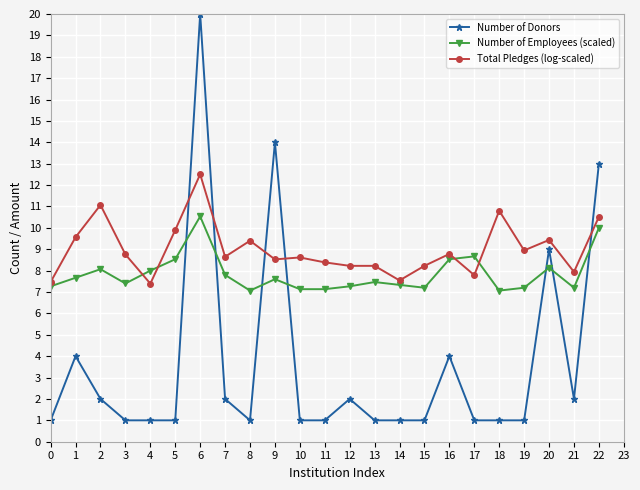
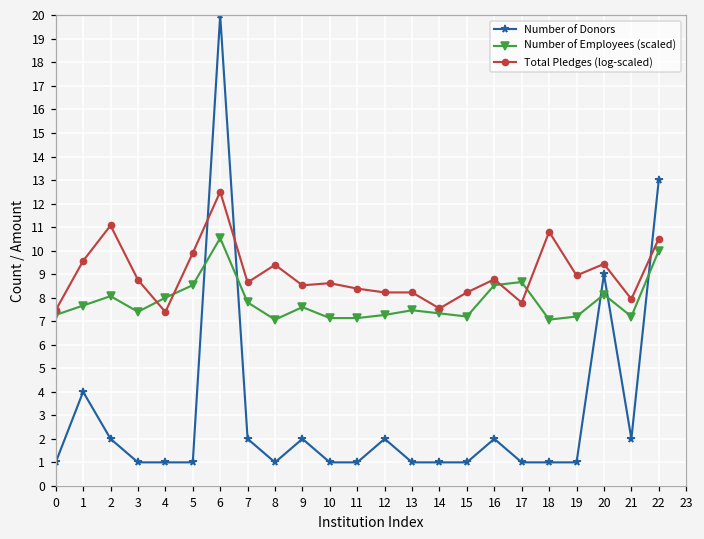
  {
    "Number of Donors": {
      "0": 1,
      "1": 4,
      "2": 2,
      "3": 1,
      "4": 1,
      "5": 1,
      "6": 20,
      "7": 2,
      "8": 1,
-     "9": 14,
+     "9": 2,
      "10": 1,
      "11": 1,
      "12": 2,
      "13": 1,
      "14": 1,
      "15": 1,
-     "16": 4,
+     "16": 2,
      "17": 1,
      "18": 1,
      "19": 1,
      "20": 9,
      "21": 2,
      "22": 13
    },
    "Number of Employees (scaled)": {
      "0": 7.3,
      "1": 7.7,
      "2": 8,
      "3": 7.4,
      "4": 8,
      "5": 8.5,
      "6": 10.5,
      "7": 7.8,
      "8": 7,
      "9": 7.6,
      "10": 7.1,
      "11": 7.1,
      "12": 7.3,
      "13": 7.5,
      "14": 7.3,
      "15": 7.2,
      "16": 8.5,
      "17": 8.7,
      "18": 7,
      "19": 7.2,
      "20": 8.1,
      "21": 7.2,
      "22": 10
    },
    "Total Pledges (log-scaled)": {
      "0": 7.5,
      "1": 9.6,
      "2": 11,
      "3": 8.8,
      "4": 7.4,
      "5": 10,
      "6": 12.5,
      "7": 8.6,
      "8": 9.4,
      "9": 8.5,
      "10": 8.6,
      "11": 8.4,
      "12": 8.2,
      "13": 8.2,
      "14": 7.5,
      "15": 8.2,
      "16": 8.8,
      "17": 7.8,
      "18": 10.8,
      "19": 9,
      "20": 9.4,
      "21": 8,
      "22": 10.5
    }
  }
